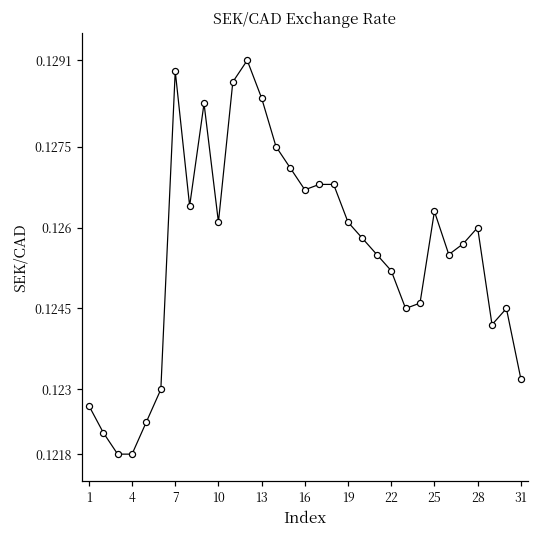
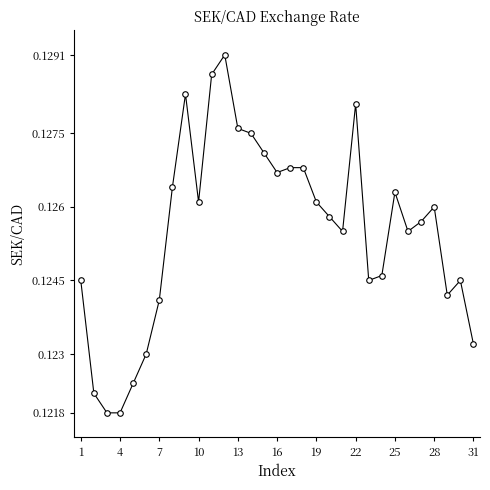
  {
-   "1": 0.1227,
+   "1": 0.1245,
    "4": 0.1218,
-   "7": 0.1289,
+   "7": 0.1241,
    "10": 0.1261,
-   "13": 0.1284,
+   "13": 0.1276,
    "16": 0.1267,
    "19": 0.1261,
-   "22": 0.1252,
+   "22": 0.1281,
    "25": 0.1263,
    "28": 0.1260,
    "31": 0.1232
  }
